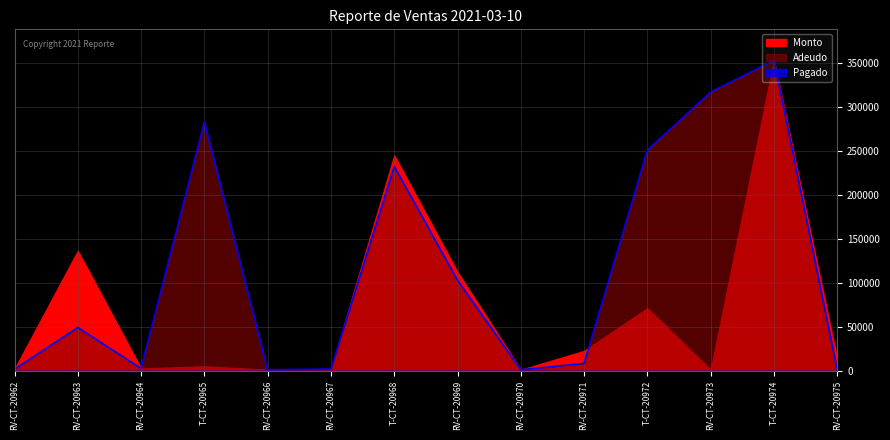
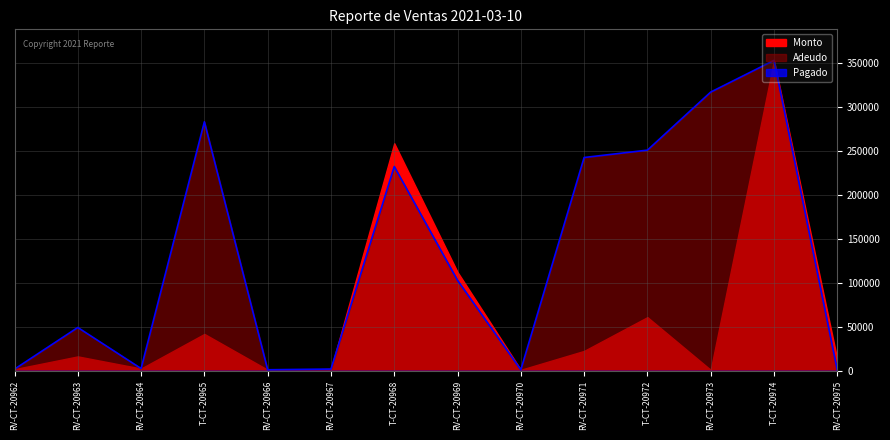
  {
    "Monto": {
-     "RV-CT-20963": 140000,
-     "T-CT-20965": 10000,
-     "T-CT-20968": 250000,
+     "RV-CT-20963": 20000,
+     "T-CT-20965": 40000,
+     "T-CT-20968": 260000,
      "RV-CT-20969": 110000,
      "RV-CT-20971": 20000,
-     "T-CT-20972": 70000,
+     "T-CT-20972": 60000,
      "RV-CT-20975": 10000
    },
    "Adeudo": {
      "RV-CT-20963": 50000,
      "T-CT-20965": 280000,
      "T-CT-20968": 230000,
      "RV-CT-20969": 100000,
-     "RV-CT-20971": 10000,
+     "RV-CT-20971": 240000,
      "T-CT-20972": 250000,
      "RV-CT-20973": 320000
    },
    "Pagado": {
      "RV-CT-20963": 0,
      "T-CT-20965": 0,
      "T-CT-20968": 0,
      "RV-CT-20969": 0,
      "RV-CT-20971": 0,
      "T-CT-20972": 0,
      "T-CT-20974": 0
    }
  }
